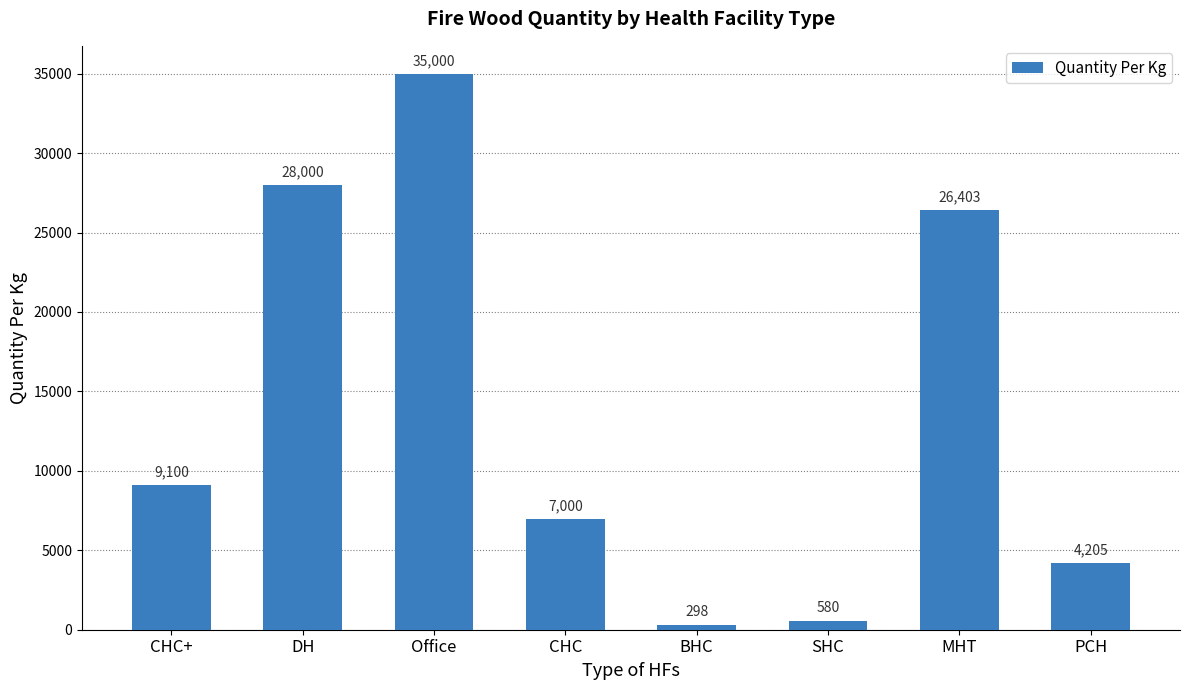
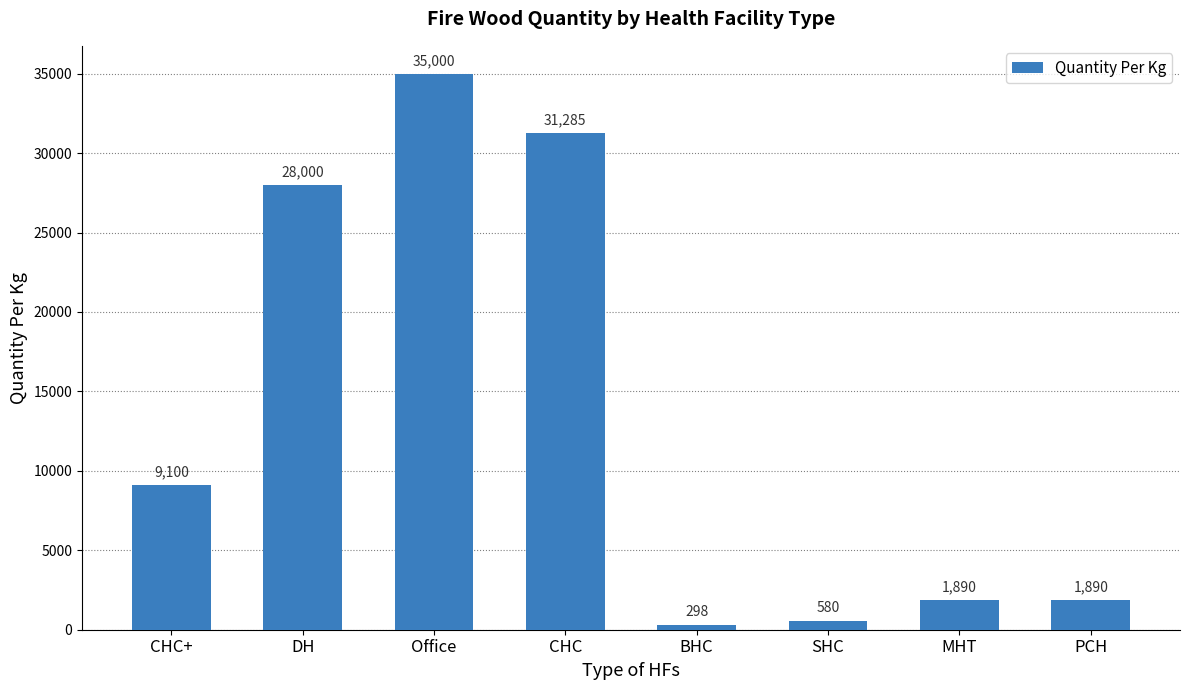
  {
    "CHC+": "9,100",
    "DH": "28,000",
    "Office": "35,000",
-   "CHC": "7,000",
+   "CHC": "31,285",
    "BHC": "298",
    "SHC": "580",
-   "MHT": "26,403",
-   "PCH": "4,205"
+   "MHT": "1,890",
+   "PCH": "1,890"
  }
